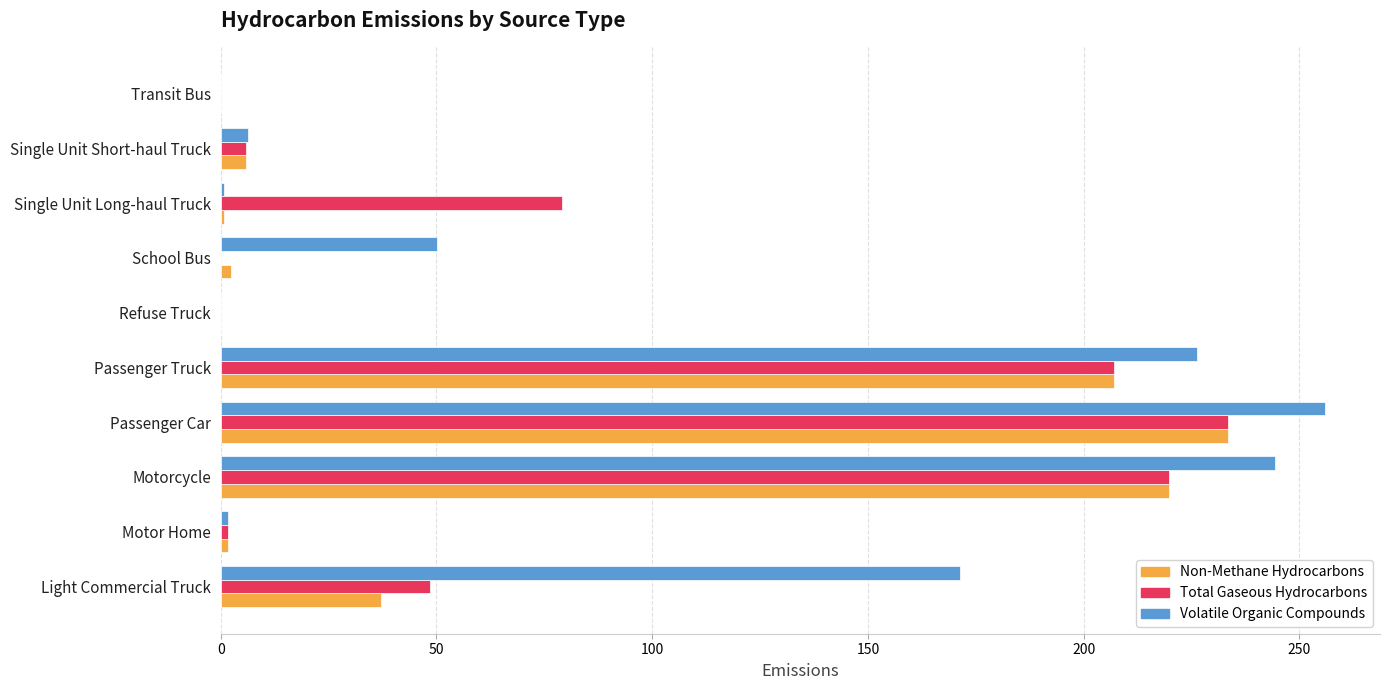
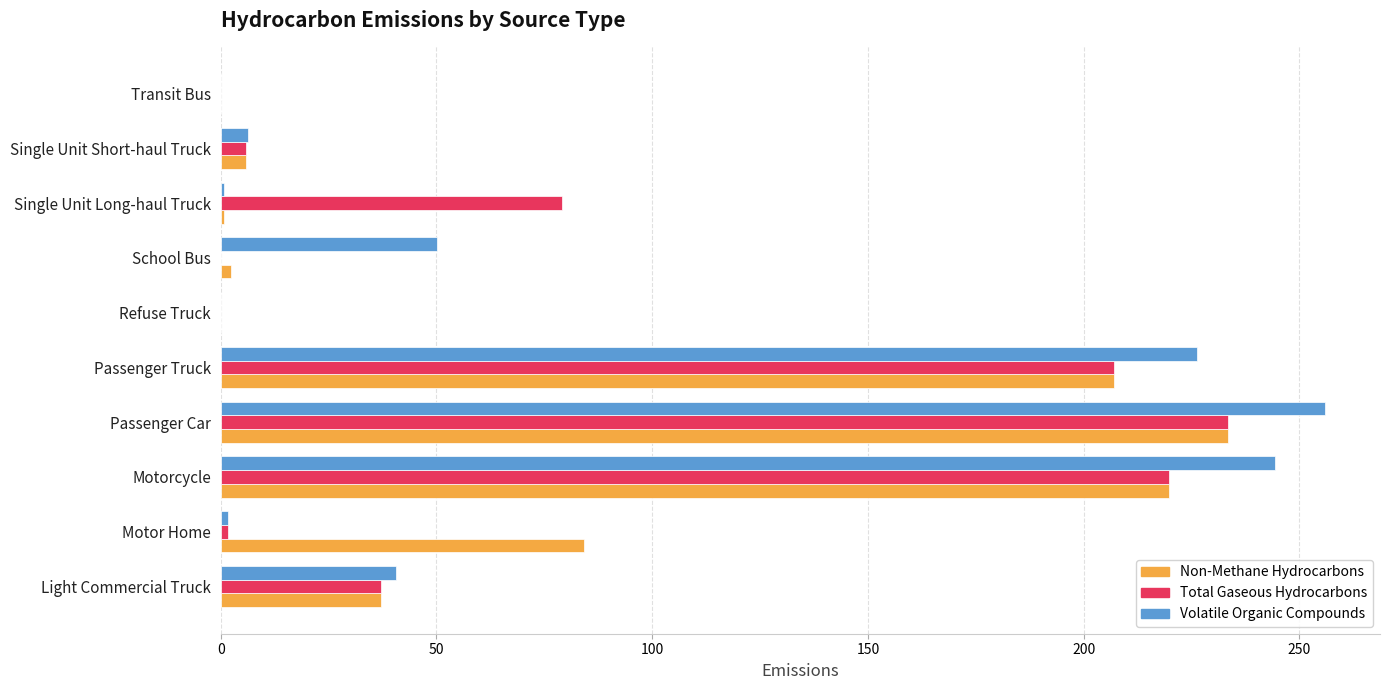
  {
    "Non-Methane Hydrocarbons": {
      "Single Unit Short-haul Truck": 6,
      "Single Unit Long-haul Truck": 1,
      "School Bus": 2,
      "Passenger Truck": 207,
      "Passenger Car": 234,
      "Motorcycle": 220,
-     "Motor Home": 2,
+     "Motor Home": 84,
      "Light Commercial Truck": 37
    },
    "Total Gaseous Hydrocarbons": {
      "Single Unit Short-haul Truck": 6,
      "Single Unit Long-haul Truck": 79,
      "Passenger Truck": 207,
      "Passenger Car": 234,
      "Motorcycle": 220,
      "Motor Home": 2,
-     "Light Commercial Truck": 48
+     "Light Commercial Truck": 37
    },
    "Volatile Organic Compounds": {
      "Single Unit Short-haul Truck": 6,
      "Single Unit Long-haul Truck": 1,
      "School Bus": 50,
      "Passenger Truck": 226,
      "Passenger Car": 256,
      "Motorcycle": 244,
      "Motor Home": 2,
-     "Light Commercial Truck": 171
+     "Light Commercial Truck": 41
    }
  }
